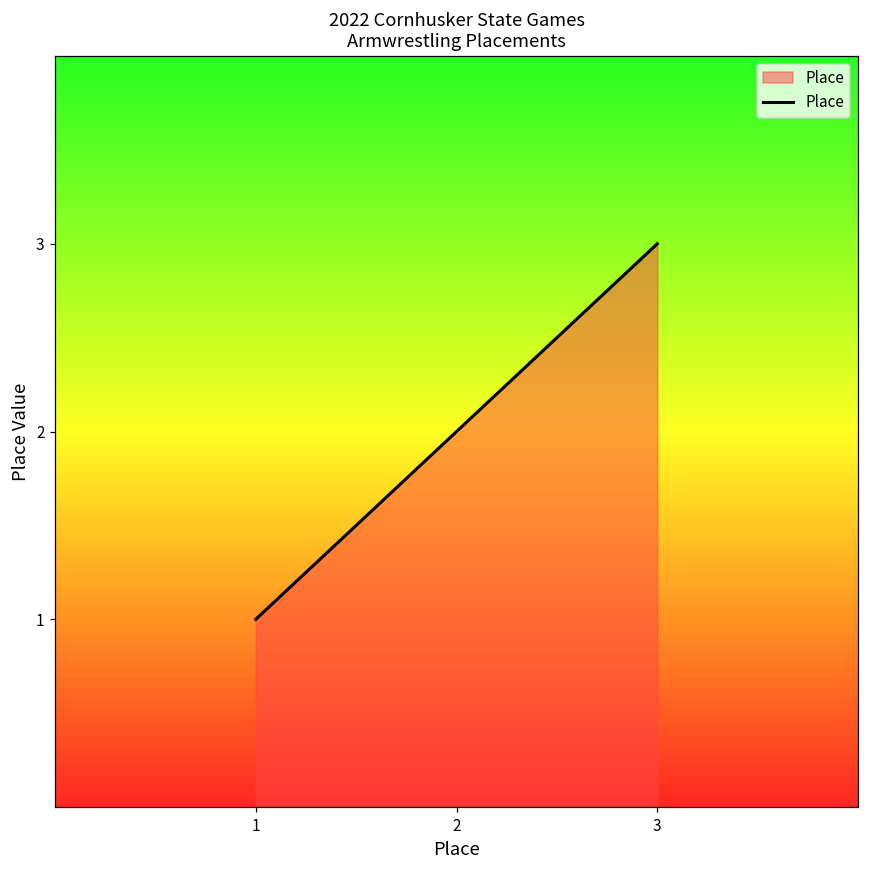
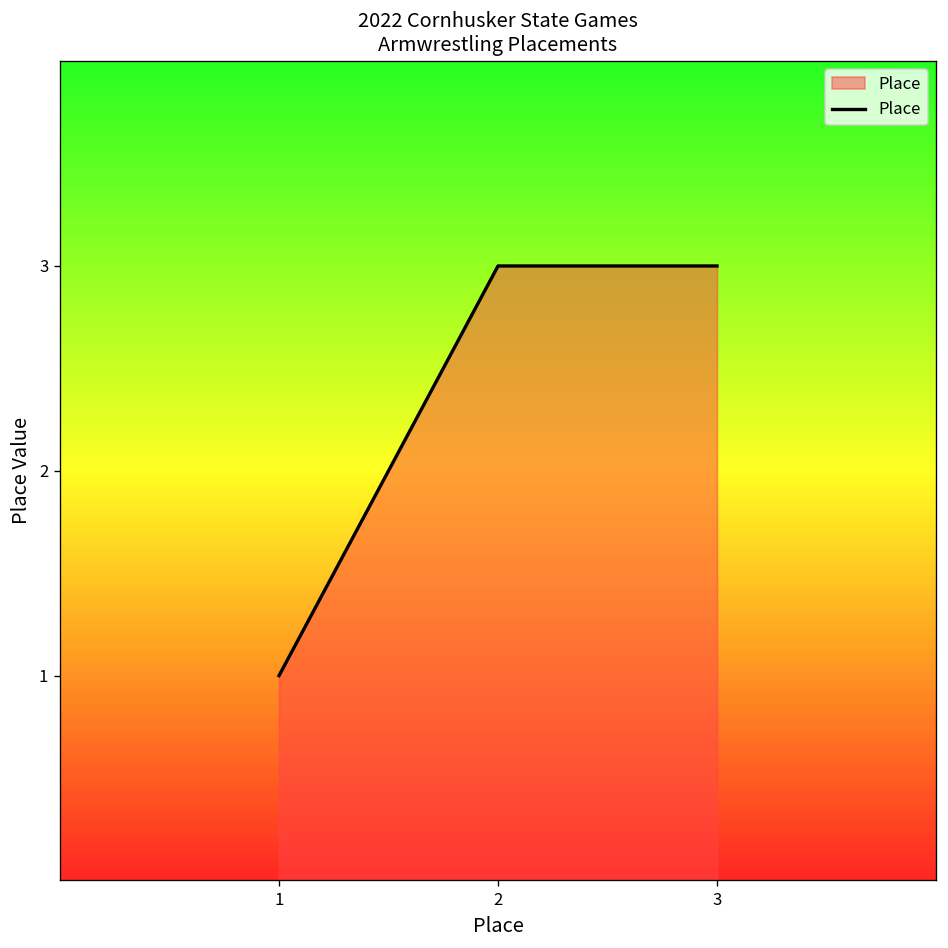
  {
    "1": 1,
-   "2": 2,
+   "2": 3,
    "3": 3
  }
